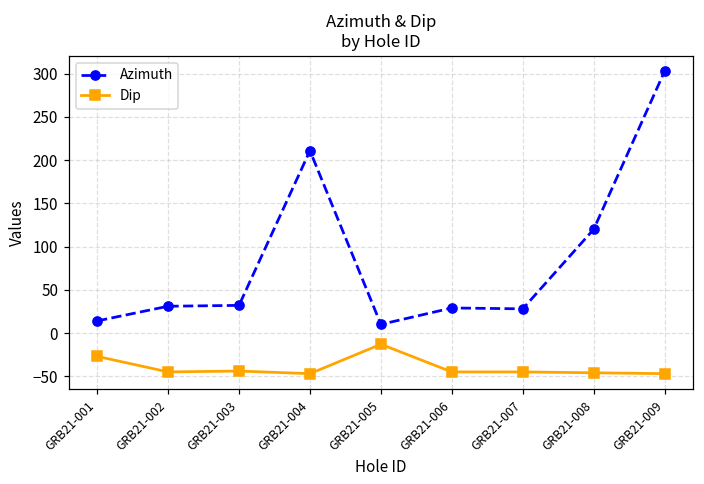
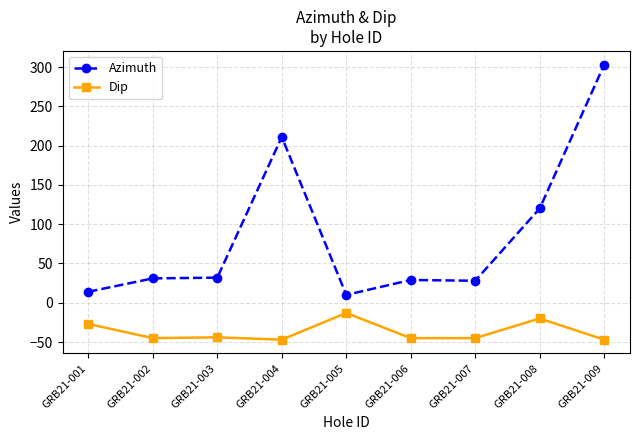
  {
    "Azimuth": {
      "GRB21-001": 10,
      "GRB21-002": 30,
      "GRB21-003": 30,
      "GRB21-004": 210,
      "GRB21-005": 10,
      "GRB21-006": 30,
      "GRB21-007": 30,
      "GRB21-008": 120,
      "GRB21-009": 300
    },
    "Dip": {
      "GRB21-001": -30,
      "GRB21-002": -50,
      "GRB21-003": -40,
      "GRB21-004": -50,
      "GRB21-005": -10,
      "GRB21-006": -50,
      "GRB21-007": -50,
-     "GRB21-008": -50,
+     "GRB21-008": -20,
      "GRB21-009": -50
    }
  }
